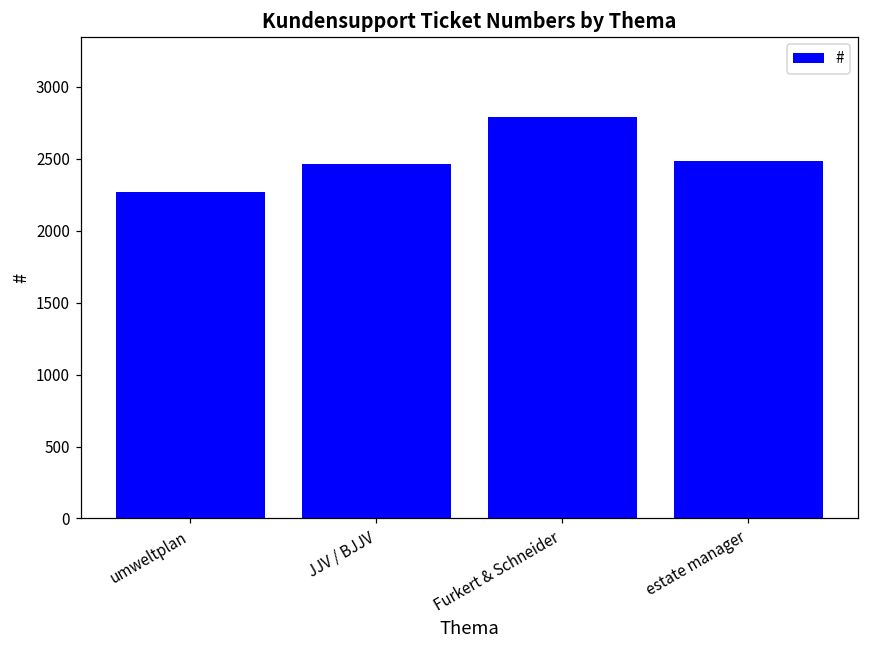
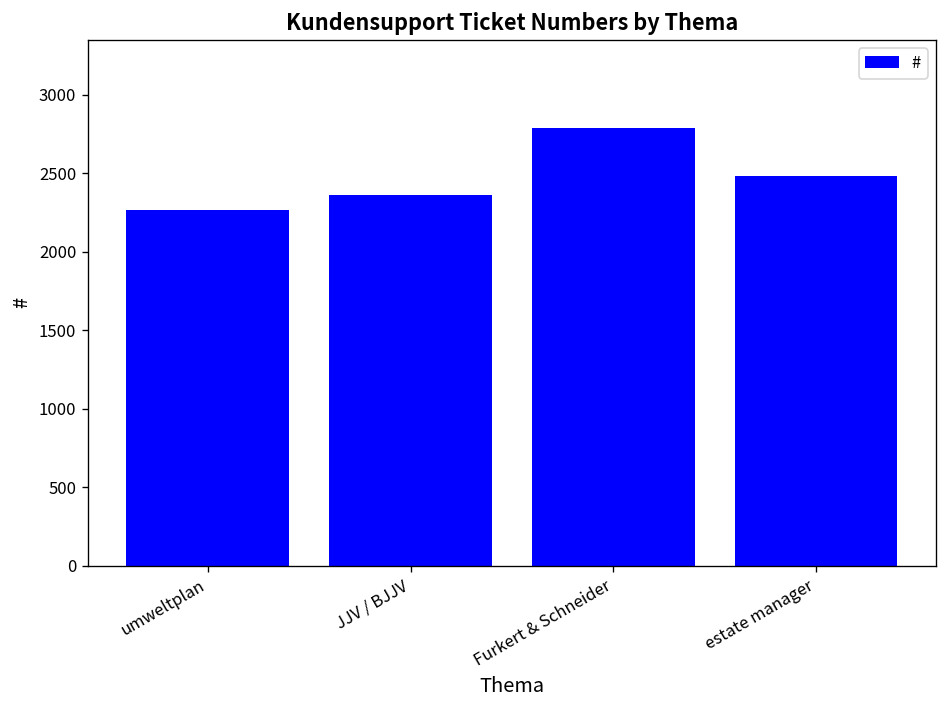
  {
    "umweltplan": 2270,
-   "JJV / BJJV": 2470,
+   "JJV / BJJV": 2360,
    "Furkert & Schneider": 2790,
    "estate manager": 2490
  }
